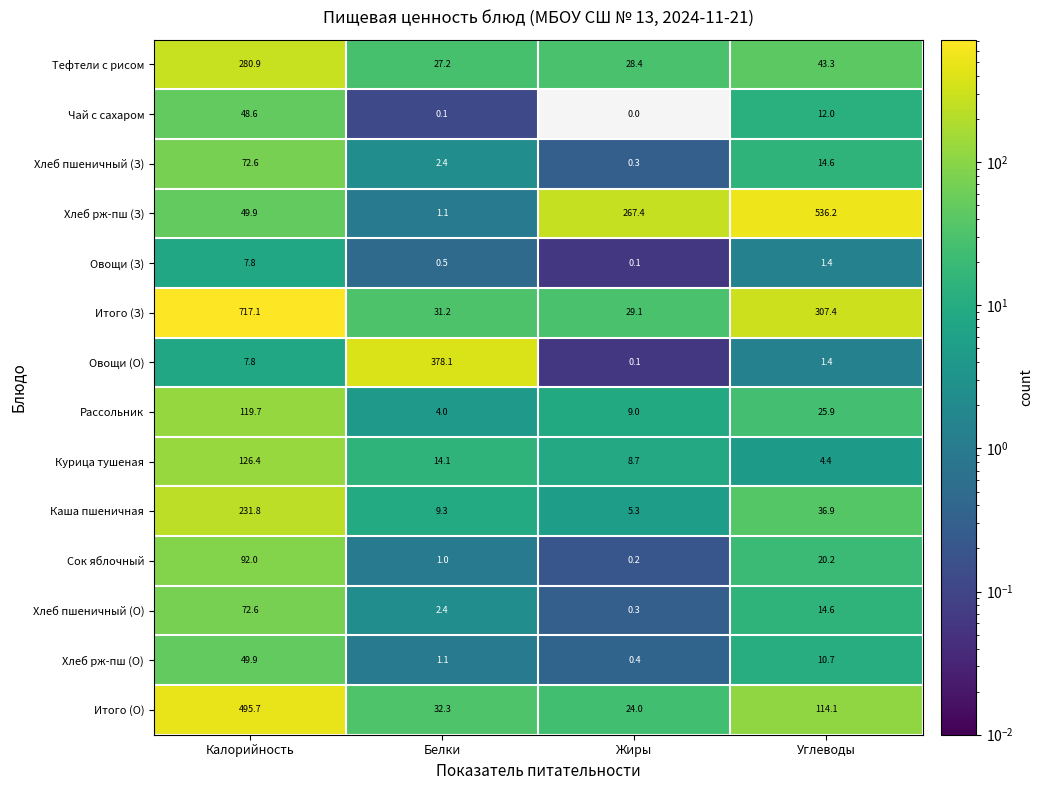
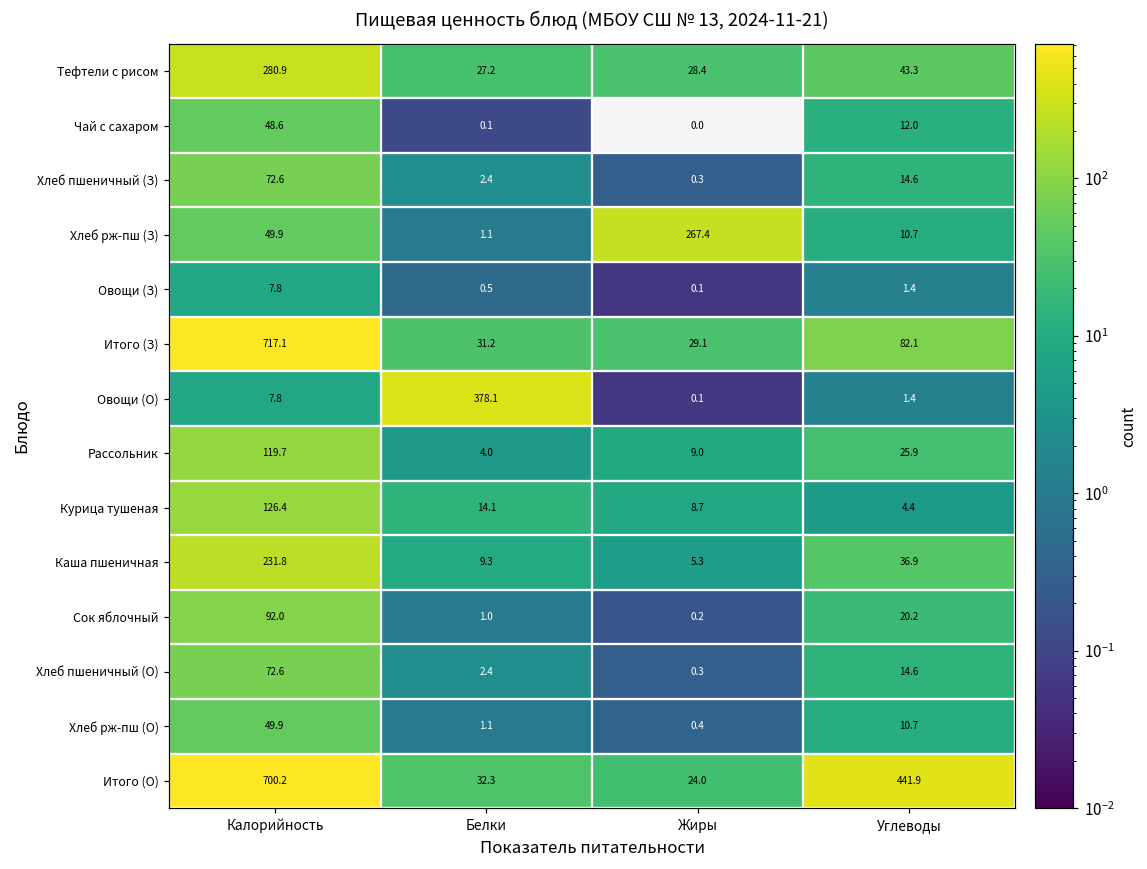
  {
    "Тефтели с рисом": {
      "Калорийность": 280.9,
      "Белки": 27.2,
      "Жиры": 28.4,
      "Углеводы": 43.3
    },
    "Чай с сахаром": {
      "Калорийность": 48.6,
      "Белки": 0.1,
      "Жиры": 0.0,
      "Углеводы": 12.0
    },
    "Хлеб пшеничный (З)": {
      "Калорийность": 72.6,
      "Белки": 2.4,
      "Жиры": 0.3,
      "Углеводы": 14.6
    },
    "Хлеб рж-пш (З)": {
      "Калорийность": 49.9,
      "Белки": 1.1,
      "Жиры": 267.4,
-     "Углеводы": 536.2
+     "Углеводы": 10.7
    },
    "Овощи (З)": {
      "Калорийность": 7.8,
      "Белки": 0.5,
      "Жиры": 0.1,
      "Углеводы": 1.4
    },
    "Итого (З)": {
      "Калорийность": 717.1,
      "Белки": 31.2,
      "Жиры": 29.1,
-     "Углеводы": 307.4
+     "Углеводы": 82.1
    },
    "Овощи (О)": {
      "Калорийность": 7.8,
      "Белки": 378.1,
      "Жиры": 0.1,
      "Углеводы": 1.4
    },
    "Рассольник": {
      "Калорийность": 119.7,
      "Белки": 4.0,
      "Жиры": 9.0,
      "Углеводы": 25.9
    },
    "Курица тушеная": {
      "Калорийность": 126.4,
      "Белки": 14.1,
      "Жиры": 8.7,
      "Углеводы": 4.4
    },
    "Каша пшеничная": {
      "Калорийность": 231.8,
      "Белки": 9.3,
      "Жиры": 5.3,
      "Углеводы": 36.9
    },
    "Сок яблочный": {
      "Калорийность": 92.0,
      "Белки": 1.0,
      "Жиры": 0.2,
      "Углеводы": 20.2
    },
    "Хлеб пшеничный (О)": {
      "Калорийность": 72.6,
      "Белки": 2.4,
      "Жиры": 0.3,
      "Углеводы": 14.6
    },
    "Хлеб рж-пш (О)": {
      "Калорийность": 49.9,
      "Белки": 1.1,
      "Жиры": 0.4,
      "Углеводы": 10.7
    },
    "Итого (О)": {
-     "Калорийность": 495.7,
+     "Калорийность": 700.2,
      "Белки": 32.3,
      "Жиры": 24.0,
-     "Углеводы": 114.1
+     "Углеводы": 441.9
    }
  }
